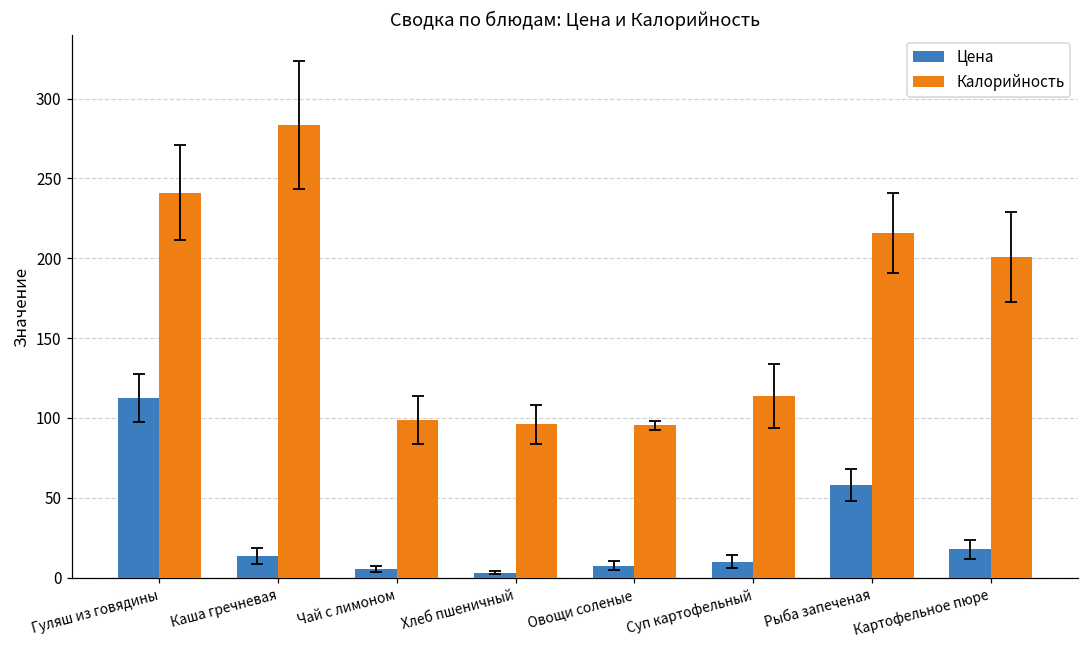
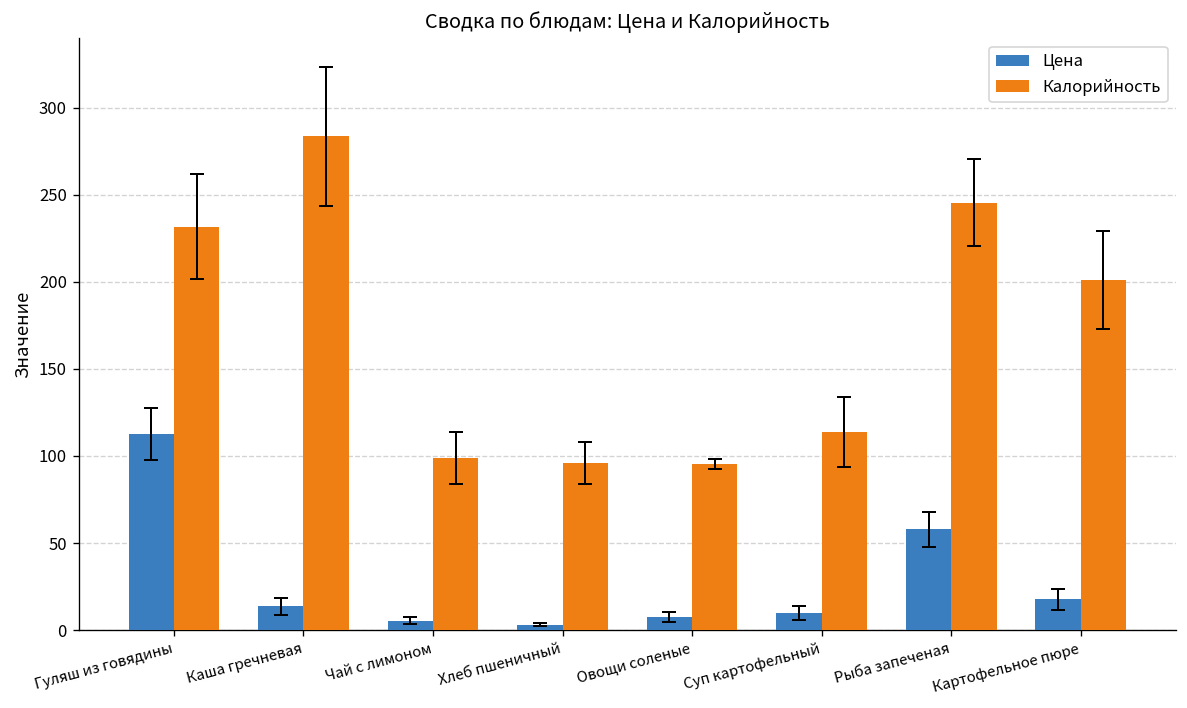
  {
    "Калорийность": {
-     "Гуляш из говядины": 241,
+     "Гуляш из говядины": 232,
      "Каша гречневая": 284,
      "Чай с лимоном": 99,
      "Хлеб пшеничный": 96,
      "Овощи соленые": 95,
      "Суп картофельный": 114,
-     "Рыба запеченая": 216,
+     "Рыба запеченая": 245,
      "Картофельное пюре": 201
    }
  }
